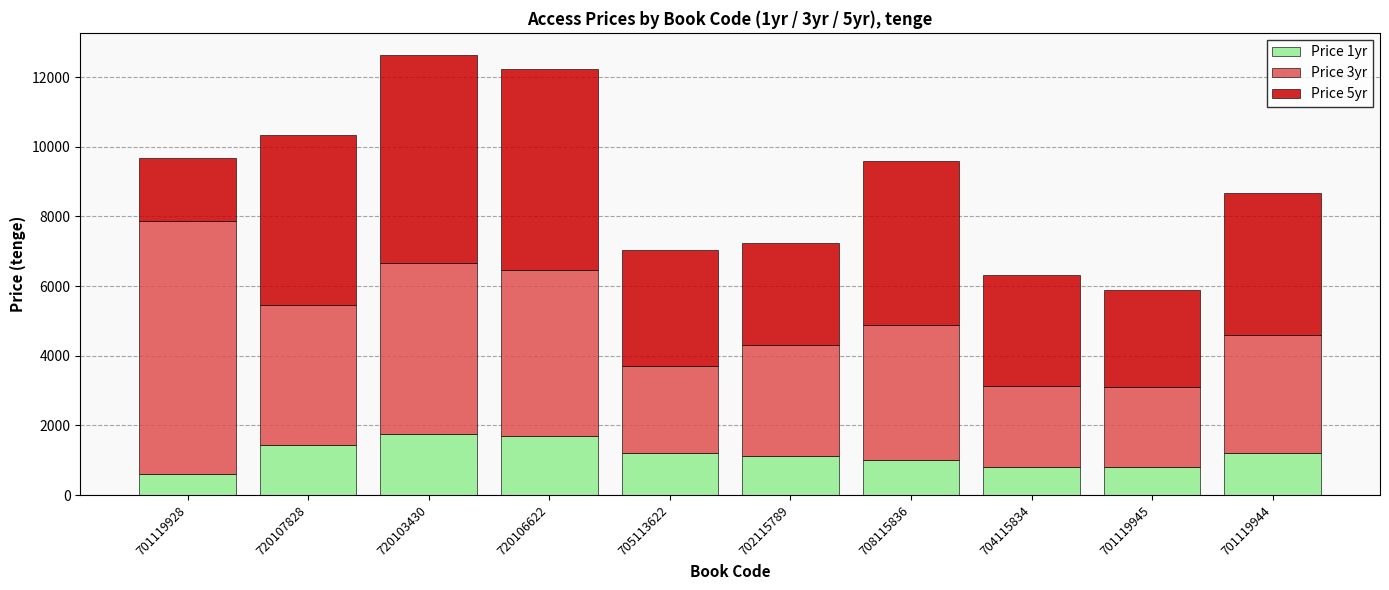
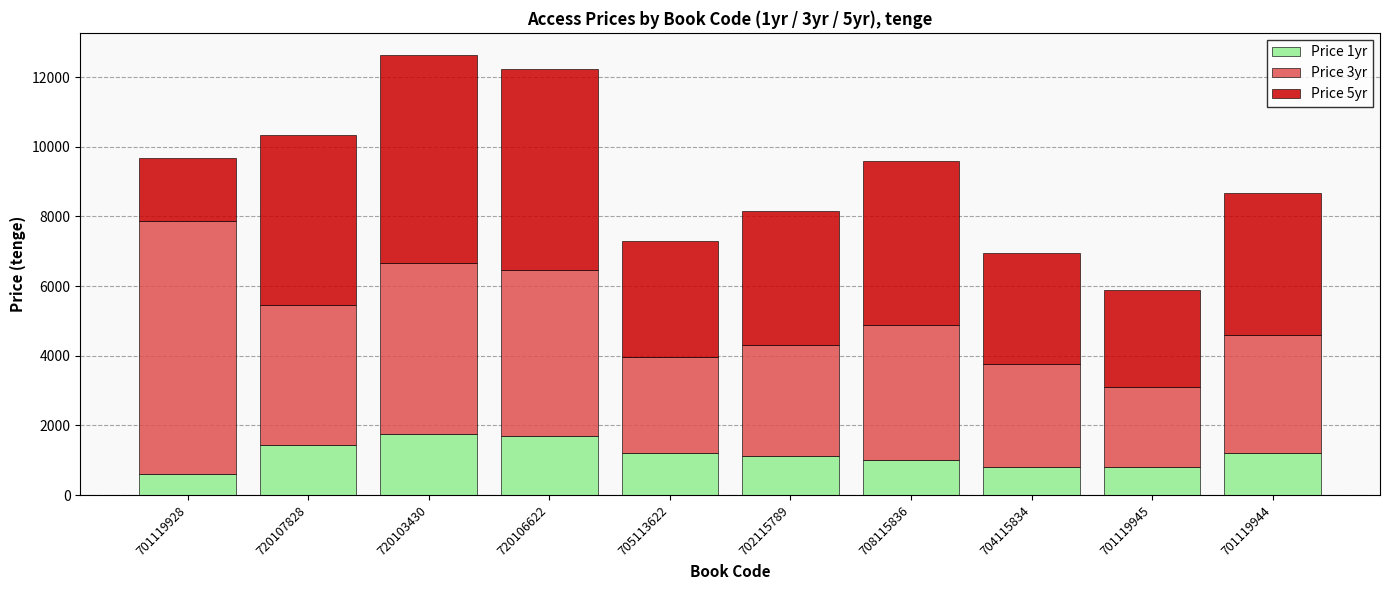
  {
    "Price 1yr": {
      "701119928": 600,
      "720107828": 1400,
      "720103430": 1800,
      "720106622": 1700,
      "705113622": 1200,
      "702115789": 1100,
      "708115836": 1000,
      "704115834": 800,
      "701119945": 800,
      "701119944": 1200
    },
    "Price 3yr": {
      "701119928": 7300,
      "720107828": 4000,
      "720103430": 4900,
      "720106622": 4800,
-     "705113622": 2500,
+     "705113622": 2700,
      "702115789": 3200,
      "708115836": 3900,
-     "704115834": 2300,
+     "704115834": 2900,
      "701119945": 2300,
      "701119944": 3400
    },
    "Price 5yr": {
      "701119928": 1800,
      "720107828": 4900,
      "720103430": 6000,
      "720106622": 5800,
      "705113622": 3300,
-     "702115789": 2900,
+     "702115789": 3800,
      "708115836": 4700,
      "704115834": 3200,
      "701119945": 2800,
      "701119944": 4100
    }
  }
